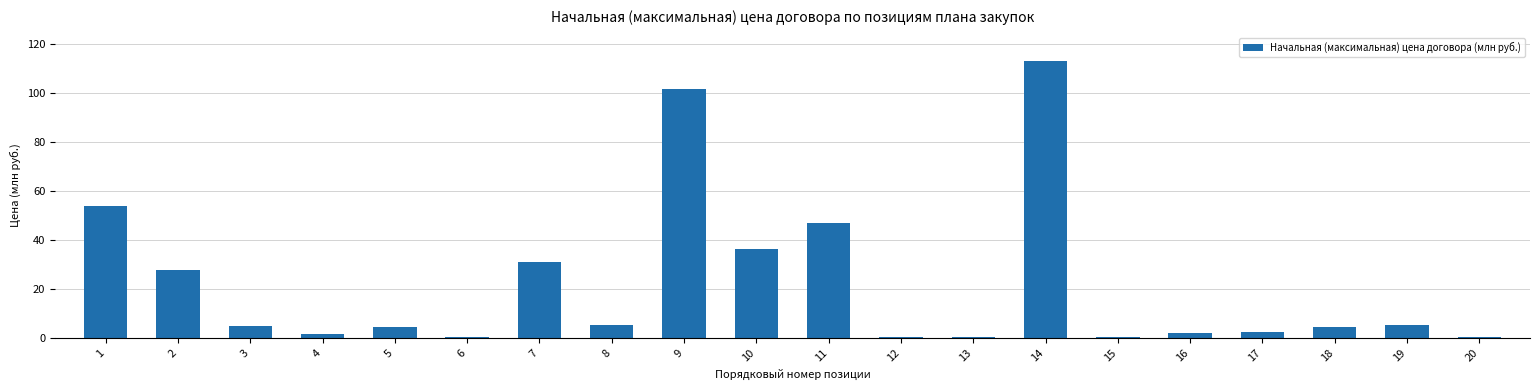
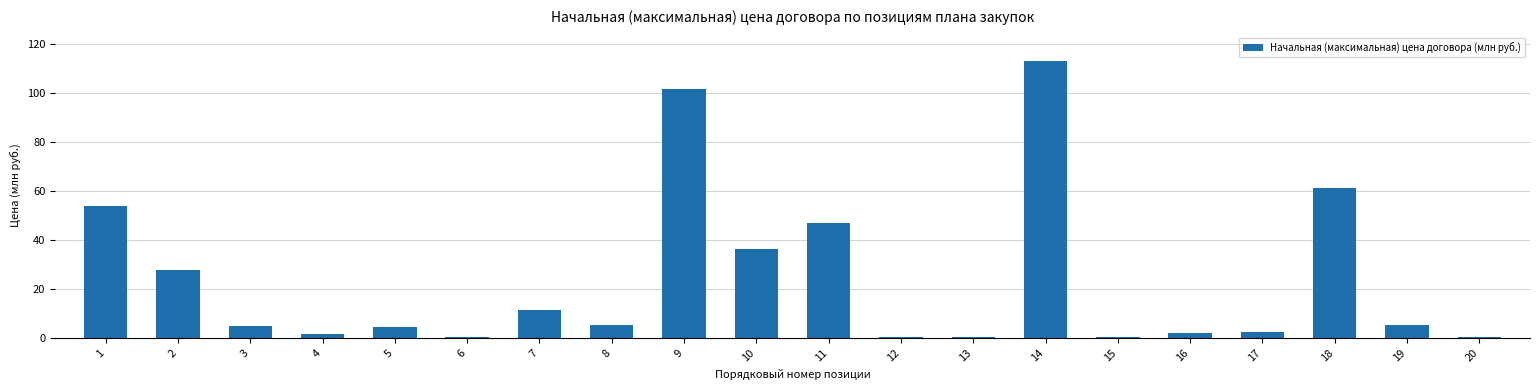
  {
    "1": 54,
    "2": 28,
    "3": 5,
    "4": 2,
    "5": 4,
-   "7": 31,
+   "7": 11,
    "8": 5,
    "9": 102,
    "10": 36,
    "11": 47,
    "14": 113,
    "16": 2,
    "17": 2,
-   "18": 4,
+   "18": 61,
    "19": 5
  }
